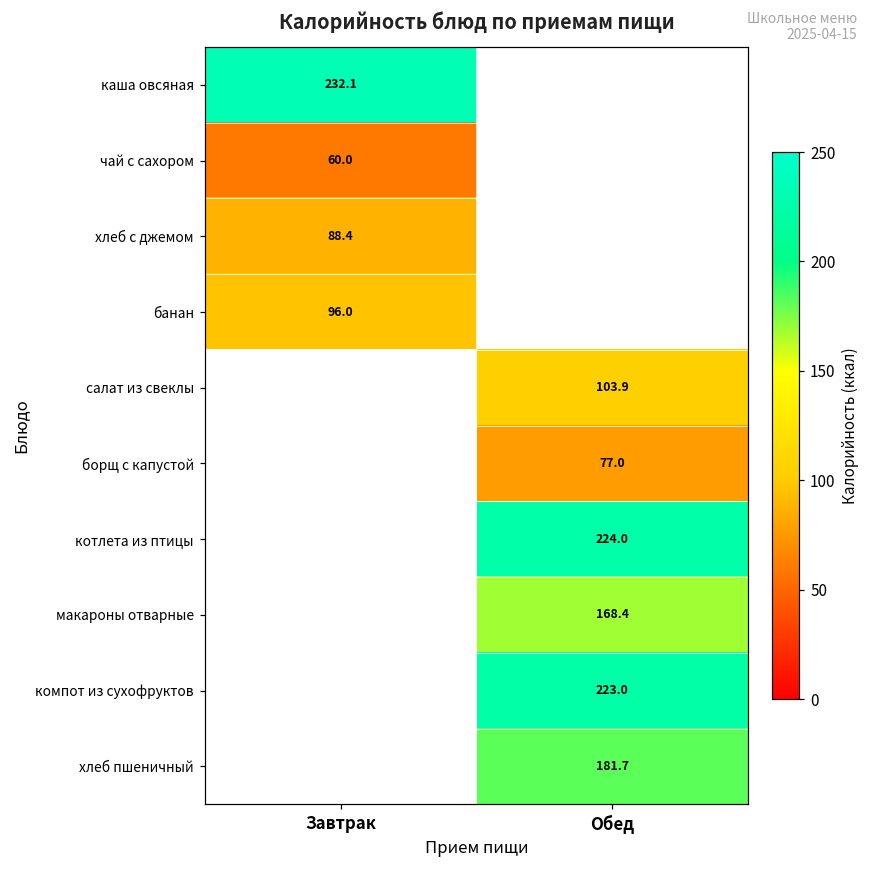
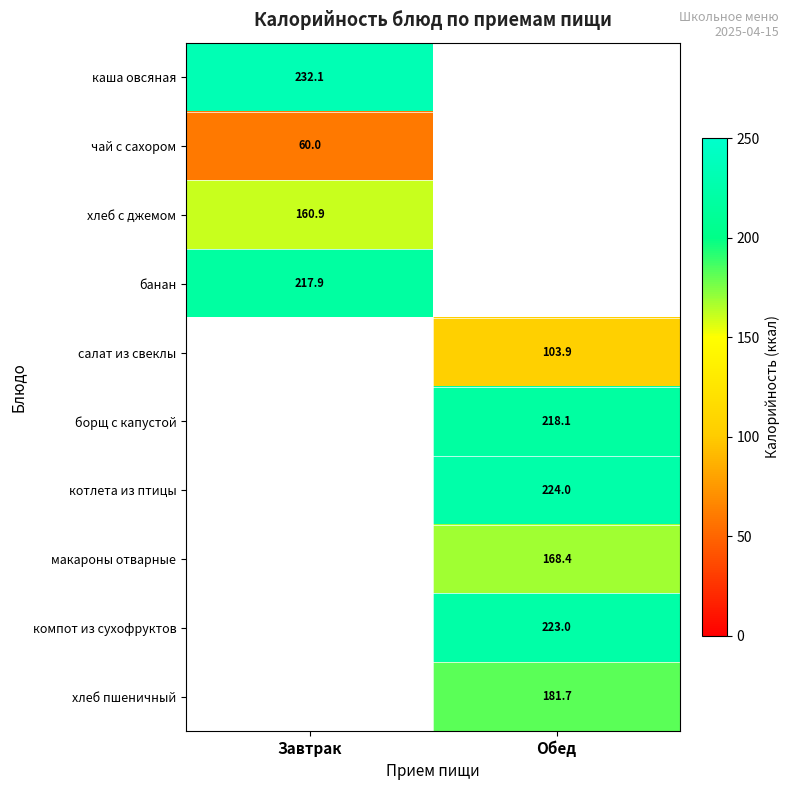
  {
    "каша овсяная": {
      "Завтрак": 232.1
    },
    "чай с сахором": {
      "Завтрак": 60.0
    },
    "хлеб с джемом": {
-     "Завтрак": 88.4
+     "Завтрак": 160.9
    },
    "банан": {
-     "Завтрак": 96.0
+     "Завтрак": 217.9
    },
    "салат из свеклы": {
      "Обед": 103.9
    },
    "борщ с капустой": {
-     "Обед": 77.0
+     "Обед": 218.1
    },
    "котлета из птицы": {
      "Обед": 224.0
    },
    "макароны отварные": {
      "Обед": 168.4
    },
    "компот из сухофруктов": {
      "Обед": 223.0
    },
    "хлеб пшеничный": {
      "Обед": 181.7
    }
  }
